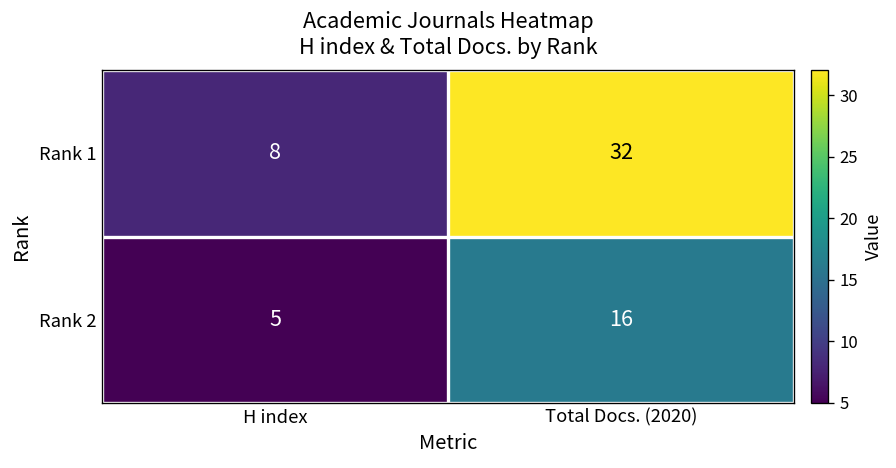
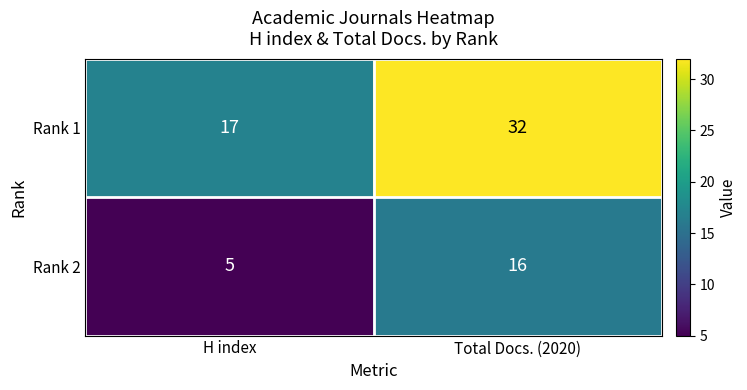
  {
    "Rank 1": {
-     "H index": 8,
+     "H index": 17,
      "Total Docs. (2020)": 32
    },
    "Rank 2": {
      "H index": 5,
      "Total Docs. (2020)": 16
    }
  }
